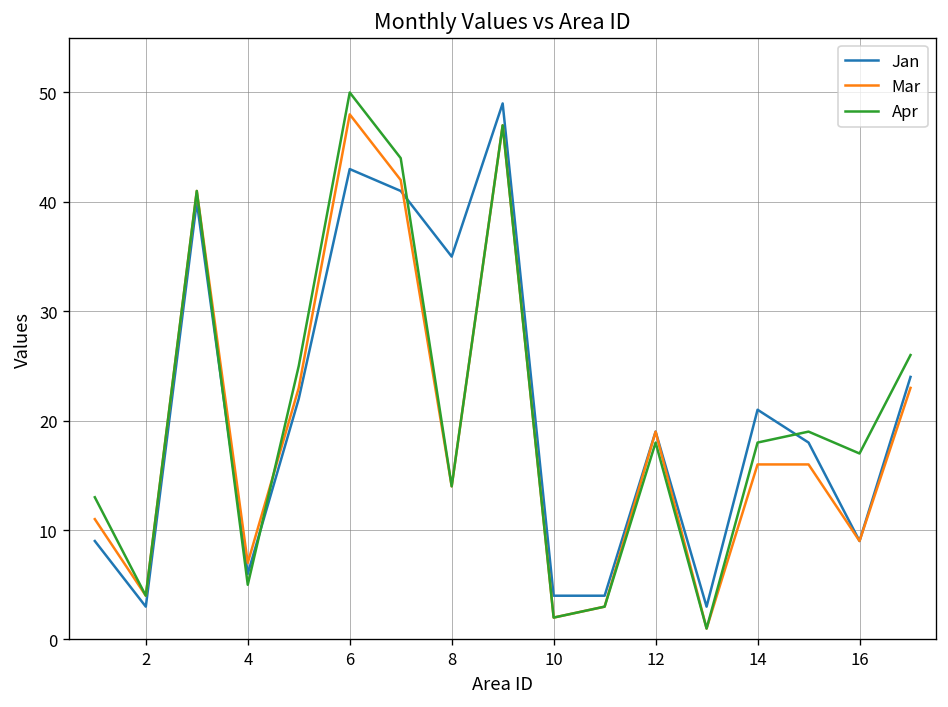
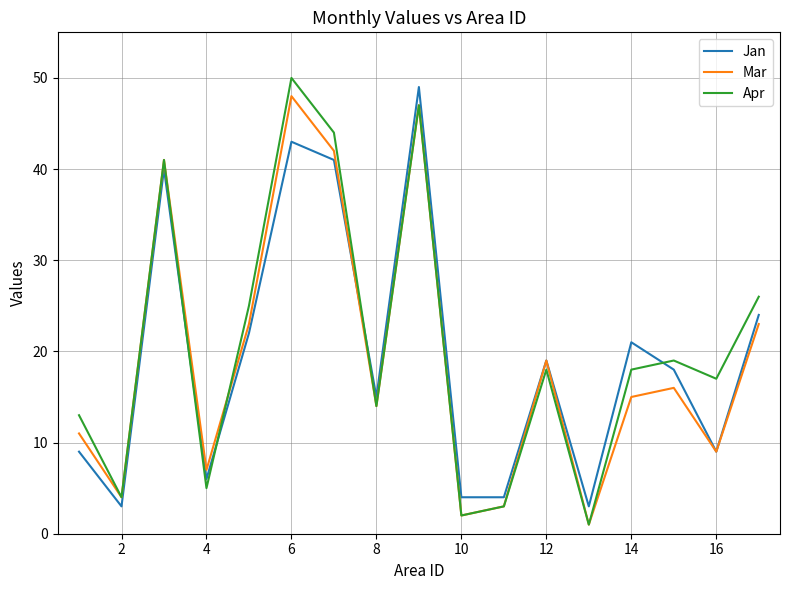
  {
    "Jan": {
      "2": 3,
      "4": 6,
      "6": 43,
-     "8": 35,
+     "8": 15,
      "10": 4,
      "14": 21
    },
    "Mar": {
      "4": 7,
      "6": 48,
-     "14": 16
+     "14": 15
    },
    "Apr": {
      "4": 5,
      "6": 50,
      "12": 18,
      "14": 18,
      "16": 17
    }
  }
